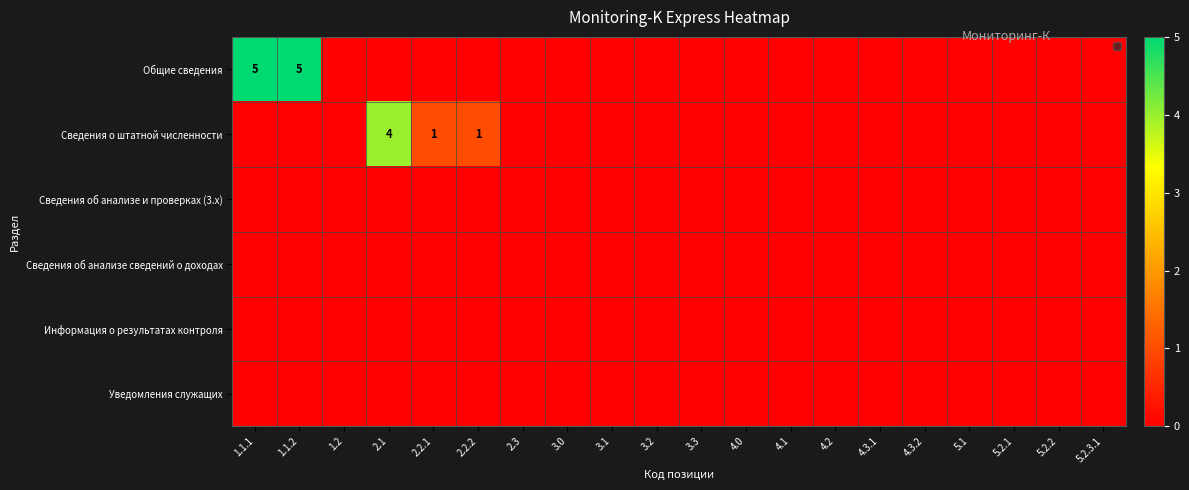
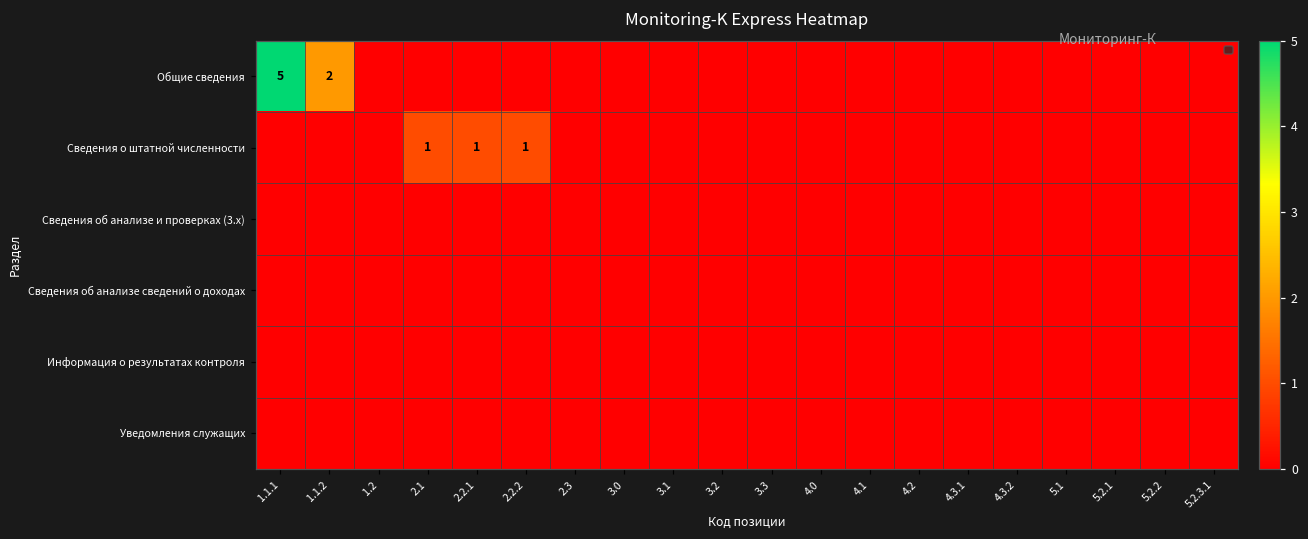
  {
    "Общие сведения": {
      "1.1.1": 5,
-     "1.1.2": 5
+     "1.1.2": 2
    },
    "Сведения о штатной численности": {
-     "2.1": 4,
+     "2.1": 1,
      "2.2.1": 1,
      "2.2.2": 1
    }
  }
